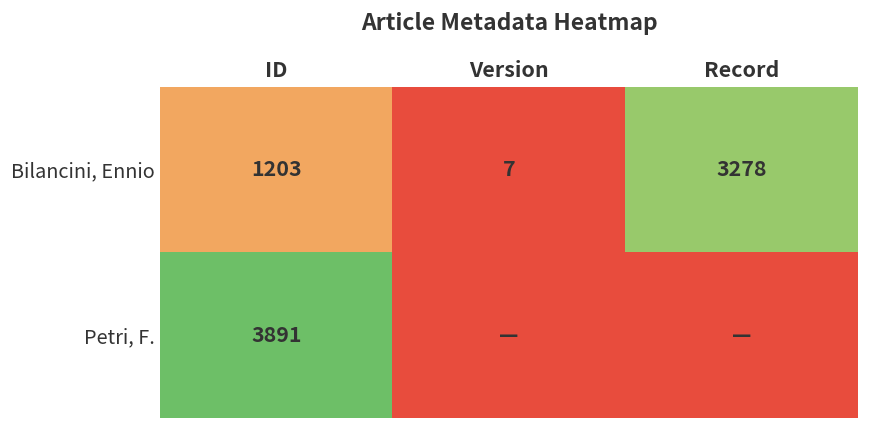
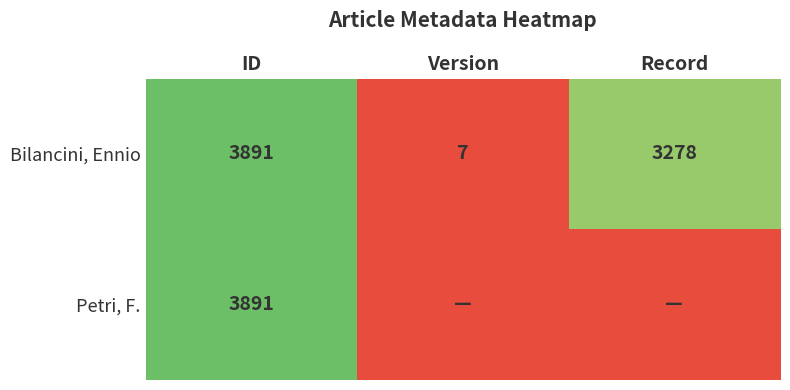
  {
    "Bilancini, Ennio": {
-     "ID": 1203,
+     "ID": 3891,
      "Version": 7,
      "Record": 3278
    },
    "Petri, F.": {
      "ID": 3891
    }
  }
